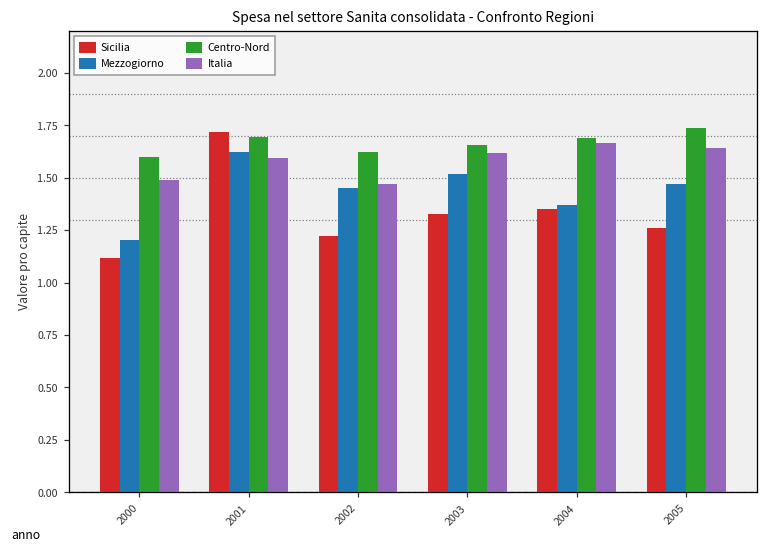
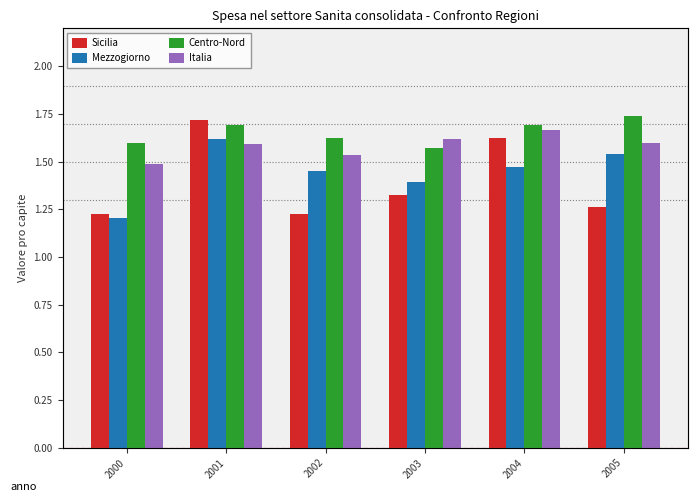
  {
    "Sicilia": {
-     "2000": 1.12,
+     "2000": 1.22,
      "2001": 1.72,
      "2002": 1.22,
      "2003": 1.33,
-     "2004": 1.35,
+     "2004": 1.62,
      "2005": 1.26
    },
    "Mezzogiorno": {
      "2000": 1.20,
      "2001": 1.62,
      "2002": 1.45,
-     "2003": 1.52,
-     "2004": 1.37,
-     "2005": 1.47
+     "2003": 1.39,
+     "2004": 1.47,
+     "2005": 1.54
    },
    "Centro-Nord": {
      "2000": 1.60,
      "2001": 1.69,
      "2002": 1.62,
-     "2003": 1.66,
+     "2003": 1.57,
      "2004": 1.69,
      "2005": 1.74
    },
    "Italia": {
      "2000": 1.49,
      "2001": 1.59,
-     "2002": 1.47,
+     "2002": 1.53,
      "2003": 1.62,
      "2004": 1.67,
-     "2005": 1.64
+     "2005": 1.60
    }
  }
